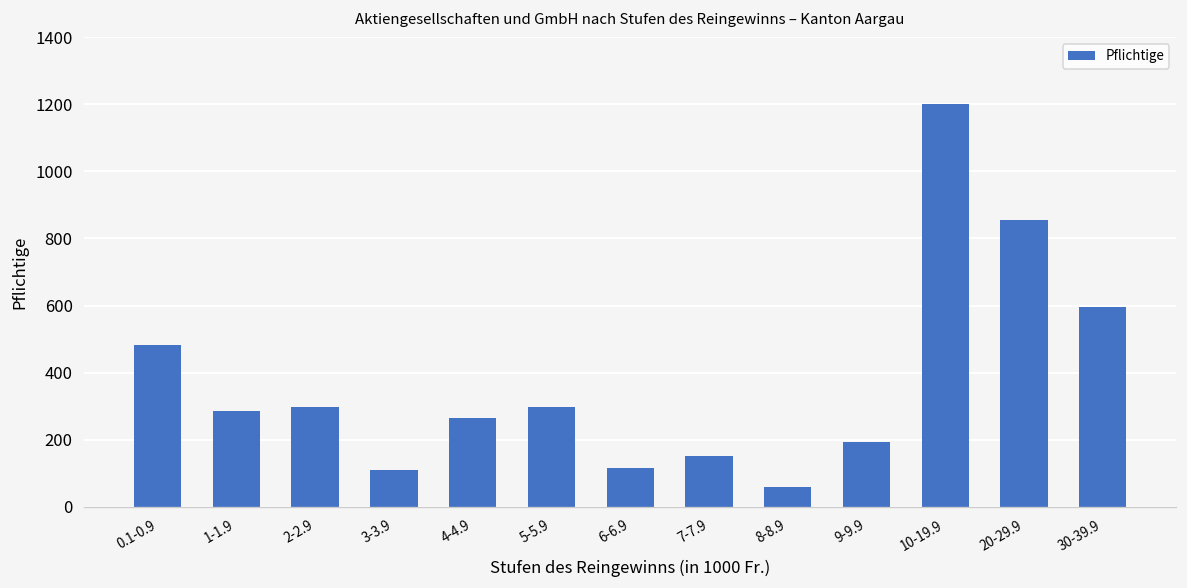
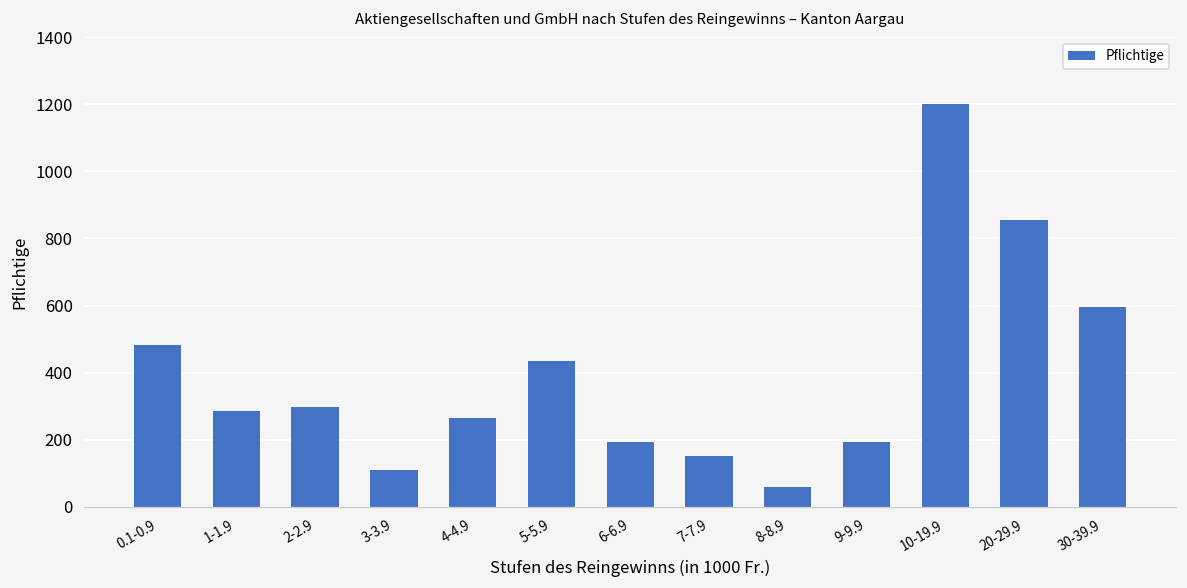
  {
    "0.1-0.9": 480,
    "1-1.9": 280,
    "2-2.9": 300,
    "3-3.9": 110,
    "4-4.9": 270,
-   "5-5.9": 300,
-   "6-6.9": 120,
+   "5-5.9": 440,
+   "6-6.9": 190,
    "7-7.9": 150,
    "8-8.9": 60,
    "9-9.9": 190,
    "10-19.9": 1200,
    "20-29.9": 860,
    "30-39.9": 600
  }
